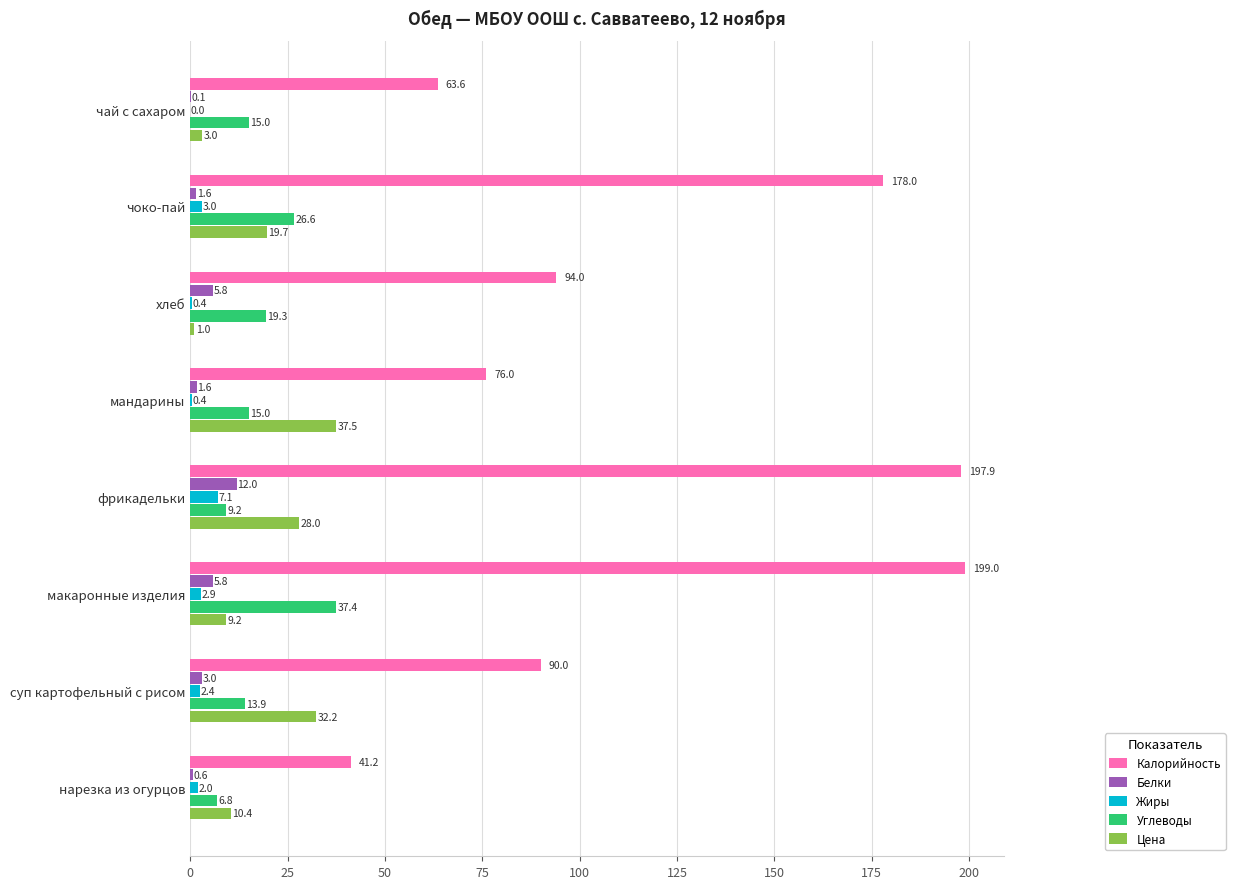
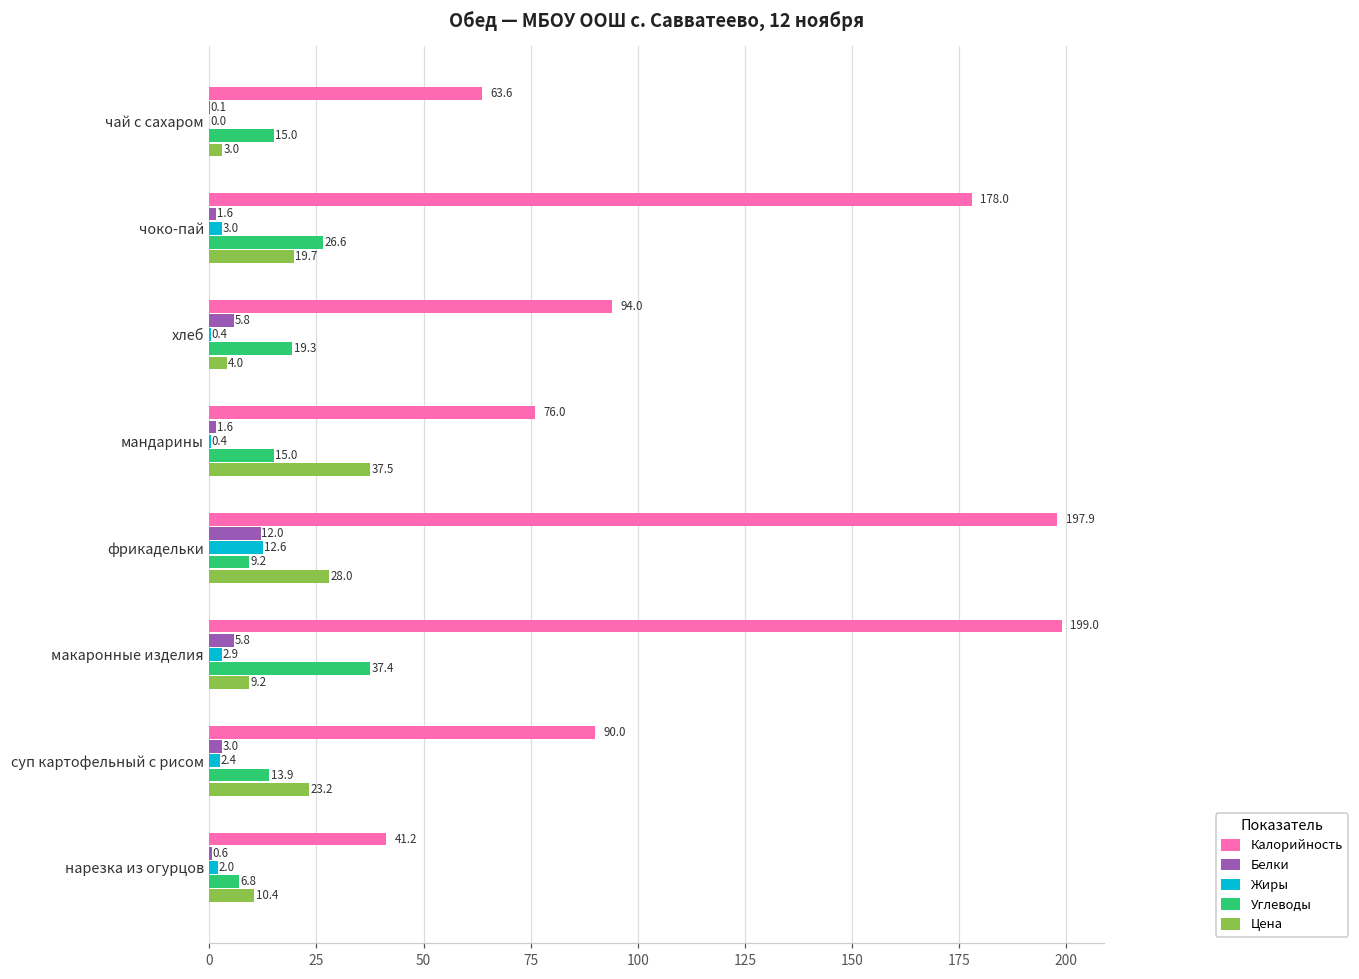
  {
    "Калорийность": {
      "чай с сахаром": 63.6,
      "чоко-пай": 178.0,
      "хлеб": 94.0,
      "мандарины": 76.0,
      "фрикадельки": 197.9,
      "макаронные изделия": 199.0,
      "суп картофельный с рисом": 90.0,
      "нарезка из огурцов": 41.2
    },
    "Белки": {
      "чай с сахаром": 0.1,
      "чоко-пай": 1.6,
      "хлеб": 5.8,
      "мандарины": 1.6,
      "фрикадельки": 12.0,
      "макаронные изделия": 5.8,
      "суп картофельный с рисом": 3.0,
      "нарезка из огурцов": 0.6
    },
    "Жиры": {
      "чай с сахаром": 0.0,
      "чоко-пай": 3.0,
      "хлеб": 0.4,
      "мандарины": 0.4,
-     "фрикадельки": 7.1,
+     "фрикадельки": 12.6,
      "макаронные изделия": 2.9,
      "суп картофельный с рисом": 2.4,
      "нарезка из огурцов": 2.0
    },
    "Углеводы": {
      "чай с сахаром": 15.0,
      "чоко-пай": 26.6,
      "хлеб": 19.3,
      "мандарины": 15.0,
      "фрикадельки": 9.2,
      "макаронные изделия": 37.4,
      "суп картофельный с рисом": 13.9,
      "нарезка из огурцов": 6.8
    },
    "Цена": {
      "чай с сахаром": 3.0,
      "чоко-пай": 19.7,
-     "хлеб": 1.0,
+     "хлеб": 4.0,
      "мандарины": 37.5,
      "фрикадельки": 28.0,
      "макаронные изделия": 9.2,
-     "суп картофельный с рисом": 32.2,
+     "суп картофельный с рисом": 23.2,
      "нарезка из огурцов": 10.4
    }
  }
